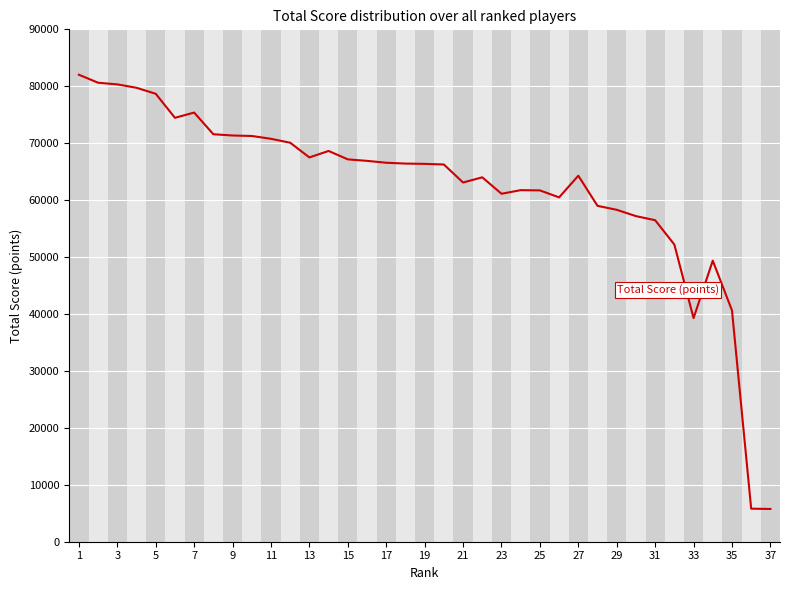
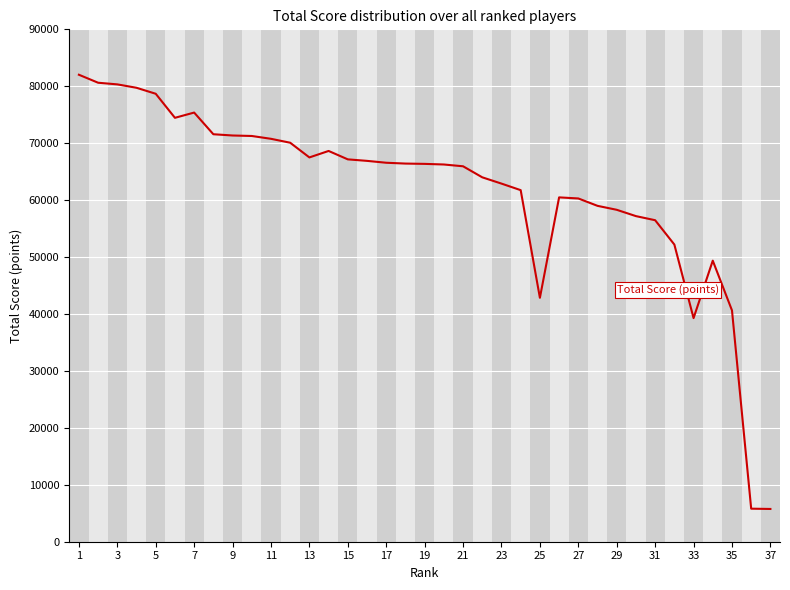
  {
    "1": 82000,
    "3": 80000,
    "5": 79000,
    "7": 75000,
    "9": 71000,
    "11": 71000,
    "13": 68000,
    "15": 67000,
    "17": 67000,
    "19": 66000,
-   "21": 63000,
-   "23": 61000,
-   "25": 62000,
-   "27": 64000,
+   "21": 66000,
+   "23": 63000,
+   "25": 43000,
+   "27": 60000,
    "29": 58000,
    "31": 56000,
    "33": 39000,
    "35": 41000,
    "37": 6000
  }
